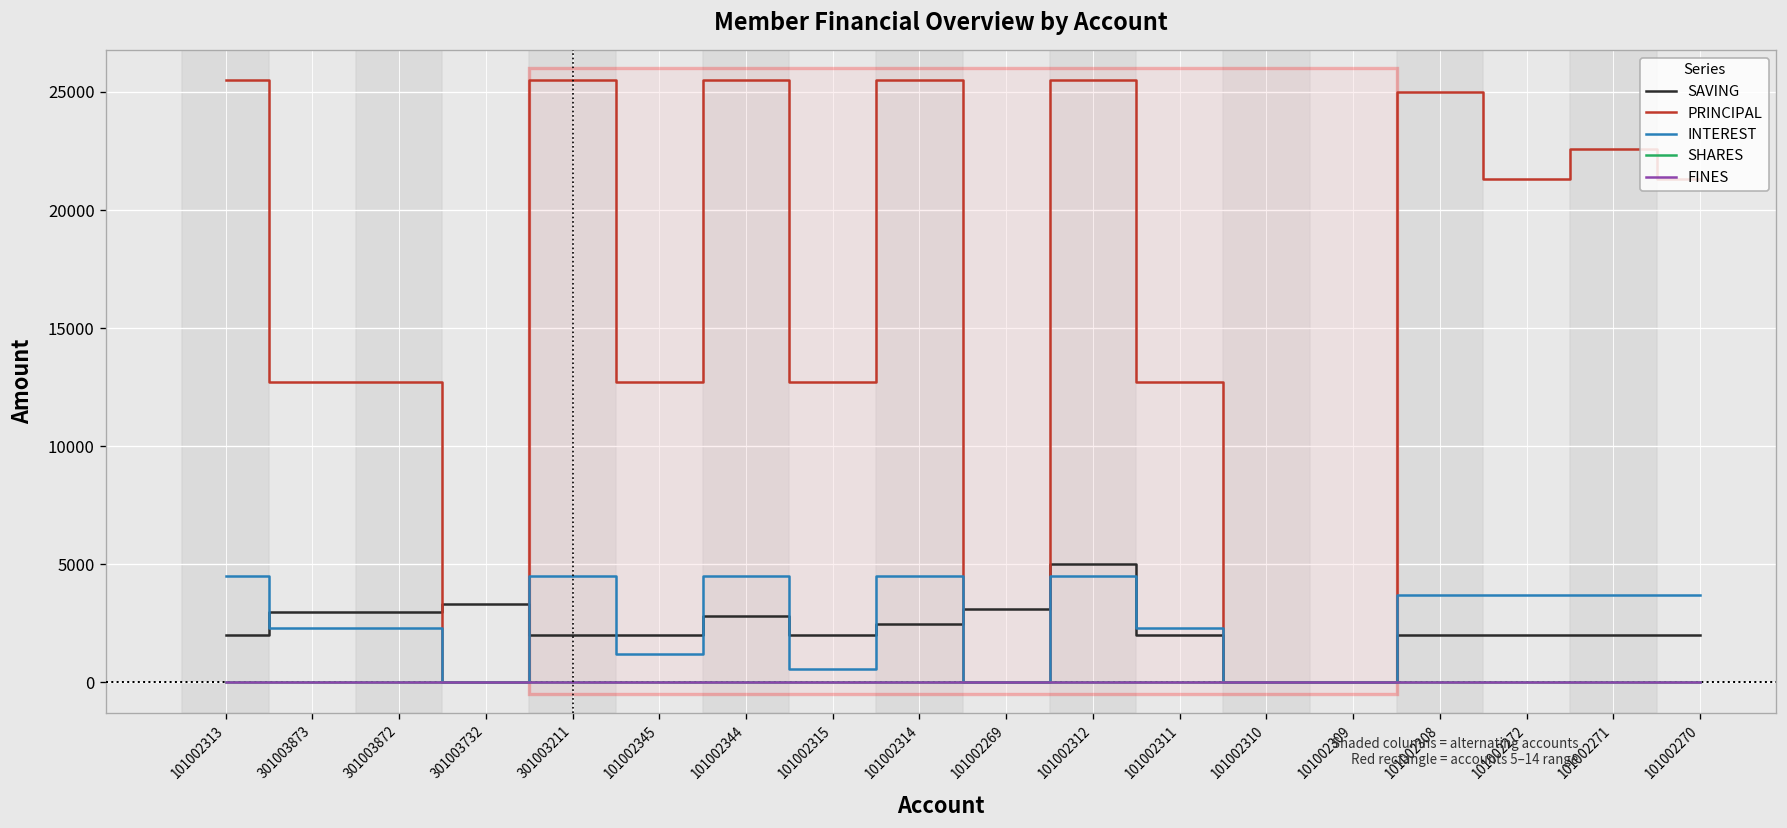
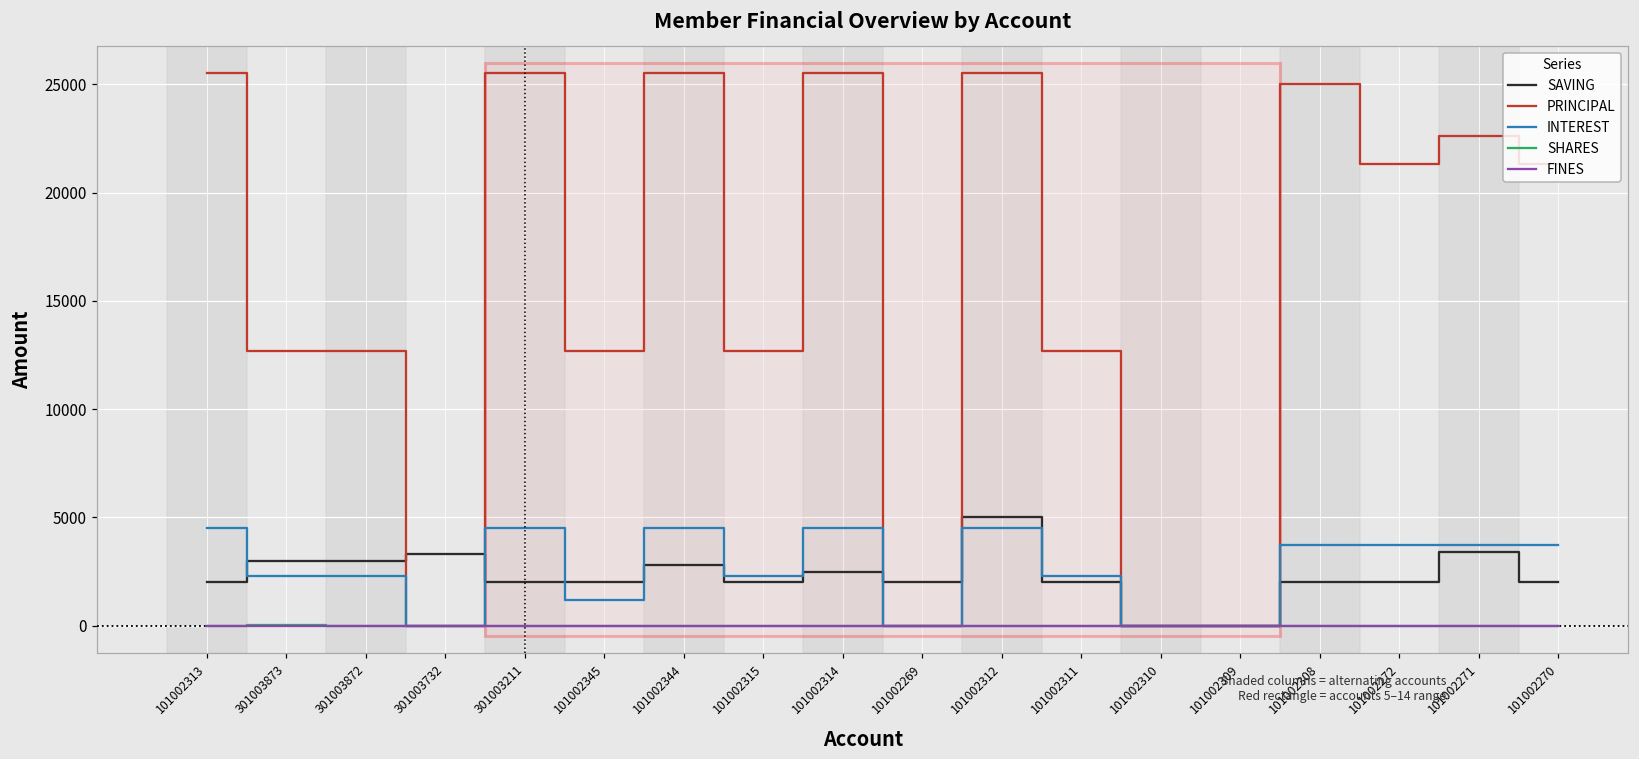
  {
    "SAVING": {
      "101002313": 2000,
      "301003873": 3000,
      "301003872": 3000,
      "301003732": 3300,
      "301003211": 2000,
      "101002345": 2000,
      "101002344": 2800,
      "101002315": 2000,
      "101002314": 2500,
-     "101002269": 3100,
+     "101002269": 2000,
      "101002312": 5000,
      "101002311": 2000,
      "101002308": 2000,
      "101002272": 2000,
-     "101002271": 2000,
+     "101002271": 3400,
      "101002270": 2000
    },
    "PRINCIPAL": {
      "101002313": 25500,
      "301003873": 12700,
      "301003872": 12700,
      "301003211": 25500,
      "101002345": 12700,
      "101002344": 25500,
      "101002315": 12700,
      "101002314": 25500,
      "101002312": 25500,
      "101002311": 12700,
      "101002308": 25000,
      "101002272": 21300,
      "101002271": 22600
    },
    "INTEREST": {
      "101002313": 4500,
      "301003873": 2300,
      "301003872": 2300,
      "301003211": 4500,
      "101002345": 1200,
      "101002344": 4500,
-     "101002315": 600,
+     "101002315": 2300,
      "101002314": 4500,
      "101002312": 4500,
      "101002311": 2300,
      "101002308": 3700,
      "101002272": 3700,
      "101002271": 3700,
      "101002270": 3700
    },
    "FINES": {
      "101002313": 0,
      "301003873": 0,
      "301003872": 0,
      "301003211": 0,
      "101002345": 0,
      "101002344": 0,
      "101002315": 0,
      "101002314": 0,
      "101002312": 0,
      "101002311": 0,
      "101002308": 0,
      "101002272": 0,
      "101002271": 0,
      "101002270": 0
    }
  }
